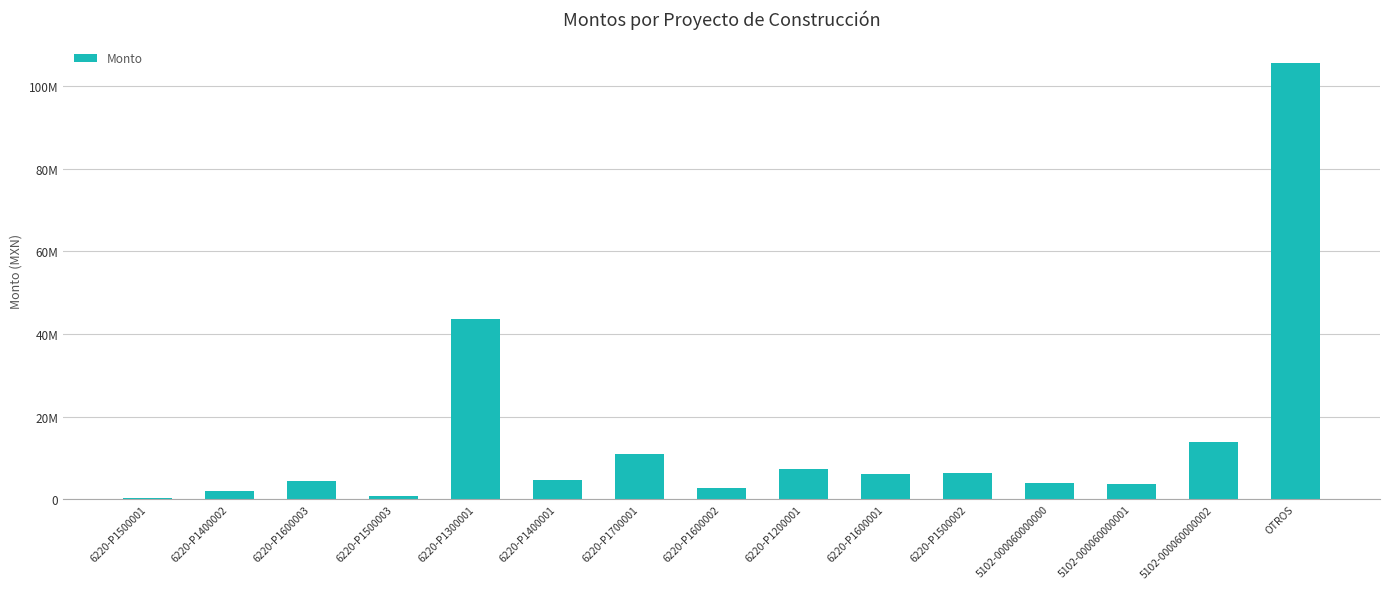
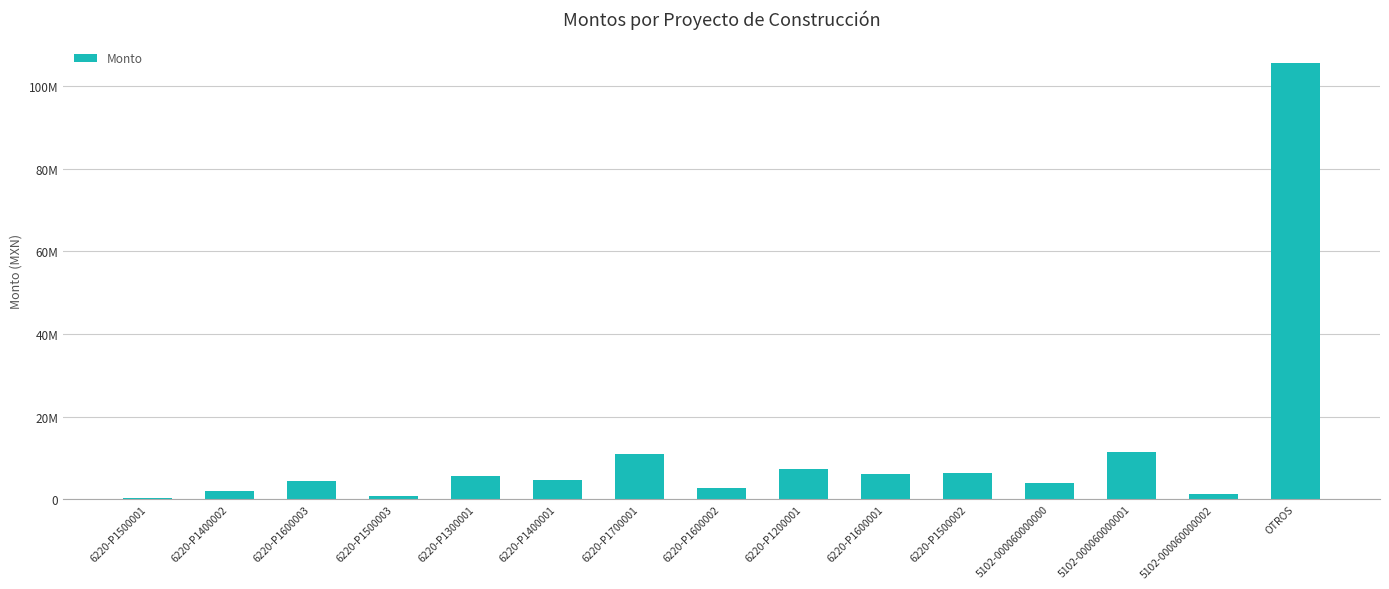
  {
    "6220-P1400002": 2000000,
    "6220-P1600003": 4000000,
    "6220-P1500003": 1000000,
-   "6220-P1300001": 44000000,
+   "6220-P1300001": 6000000,
    "6220-P1400001": 5000000,
    "6220-P1700001": 11000000,
    "6220-P1600002": 3000000,
    "6220-P1200001": 7000000,
    "6220-P1600001": 6000000,
    "6220-P1500002": 6000000,
    "5102-000060000000": 4000000,
-   "5102-000060000001": 4000000,
-   "5102-000060000002": 14000000,
+   "5102-000060000001": 11000000,
+   "5102-000060000002": 1000000,
    "OTROS": 106000000
  }
